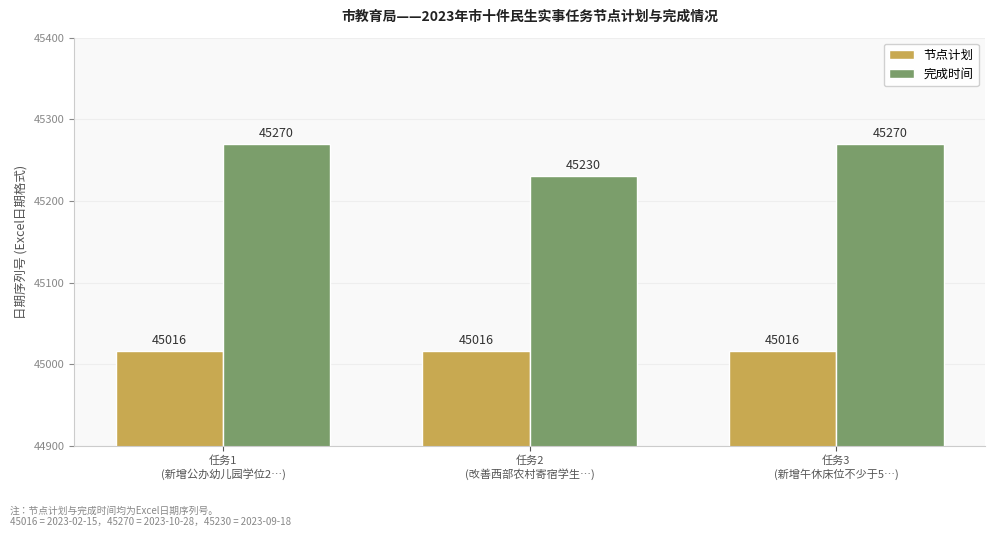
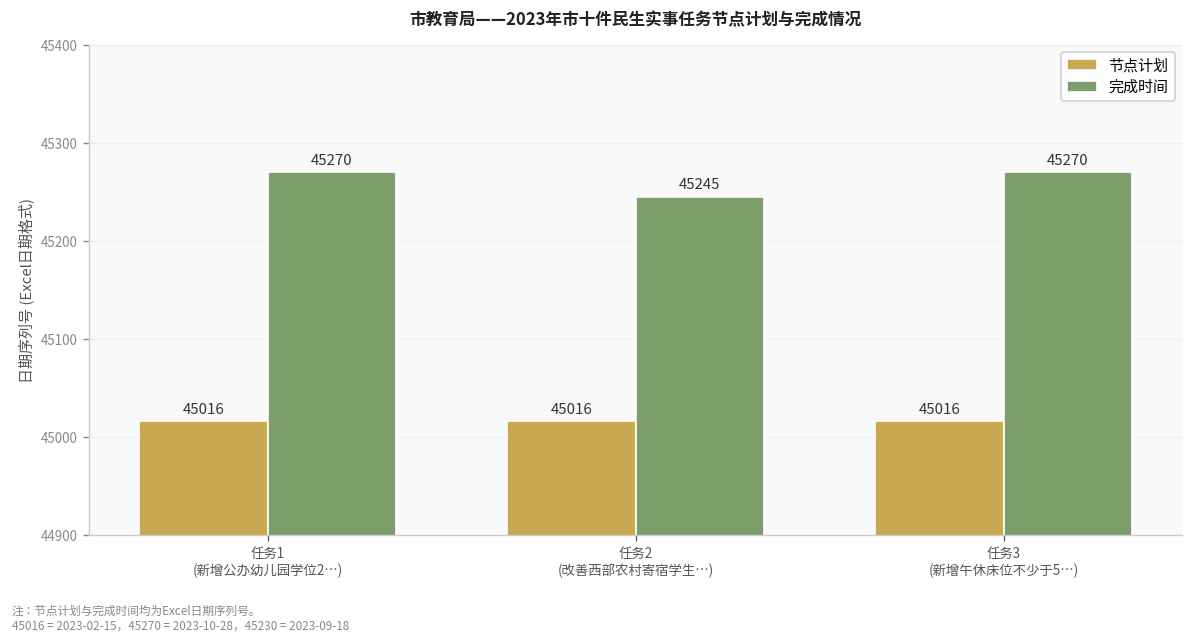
  {
    "节点计划": {
      "任务1 (新增公办幼儿园学位2…)": 45016,
      "任务2 (改善西部农村寄宿学生…)": 45016,
      "任务3 (新增午休床位不少于5…)": 45016
    },
    "完成时间": {
      "任务1 (新增公办幼儿园学位2…)": 45270,
-     "任务2 (改善西部农村寄宿学生…)": 45230,
+     "任务2 (改善西部农村寄宿学生…)": 45245,
      "任务3 (新增午休床位不少于5…)": 45270
    }
  }
